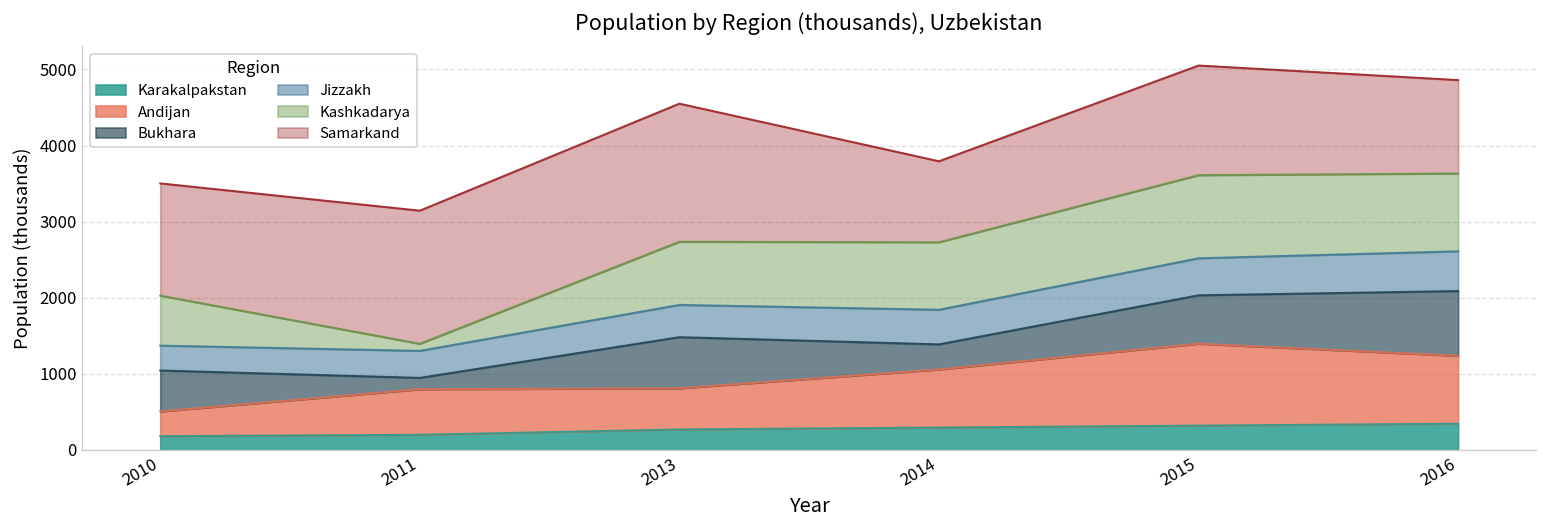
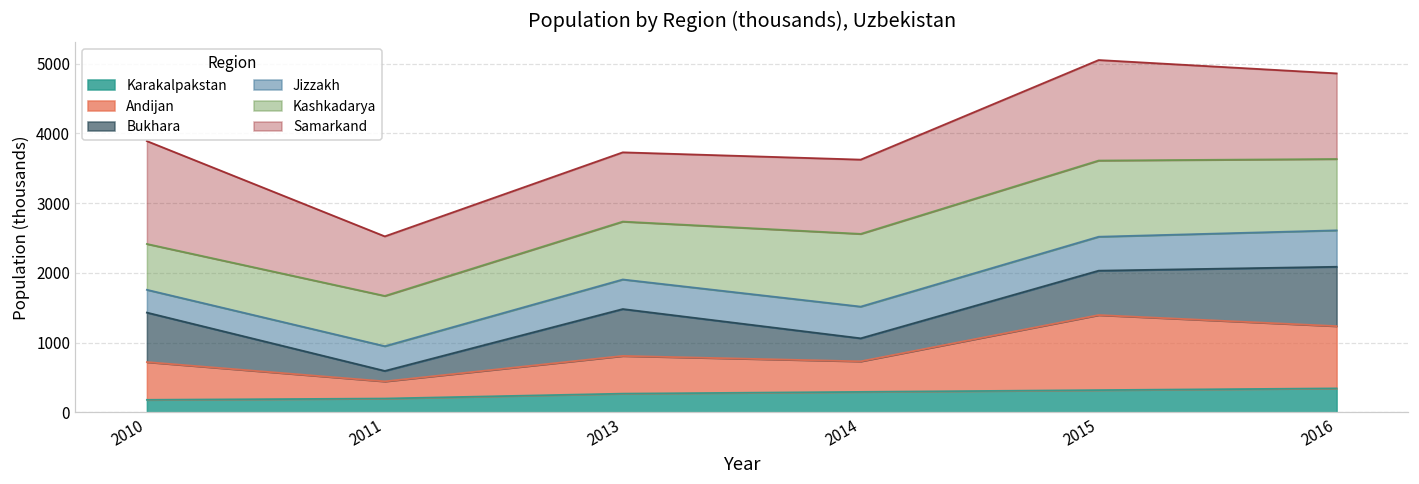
  {
    "Andijan": {
-     "2010": 300,
-     "2011": 600,
+     "2010": 500,
+     "2011": 200,
      "2013": 500,
-     "2014": 800,
+     "2014": 400,
      "2015": 1100,
      "2016": 900
    },
    "Bukhara": {
-     "2010": 500,
+     "2010": 700,
      "2011": 100,
      "2013": 700,
      "2014": 300,
      "2015": 600,
      "2016": 900
    },
    "Kashkadarya": {
      "2010": 700,
-     "2011": 100,
+     "2011": 700,
      "2013": 800,
-     "2014": 900,
+     "2014": 1000,
      "2015": 1100,
      "2016": 1000
    },
    "Samarkand": {
      "2010": 1500,
-     "2011": 1700,
-     "2013": 1800,
+     "2011": 900,
+     "2013": 1000,
      "2014": 1100,
      "2015": 1400,
      "2016": 1200
    }
  }
